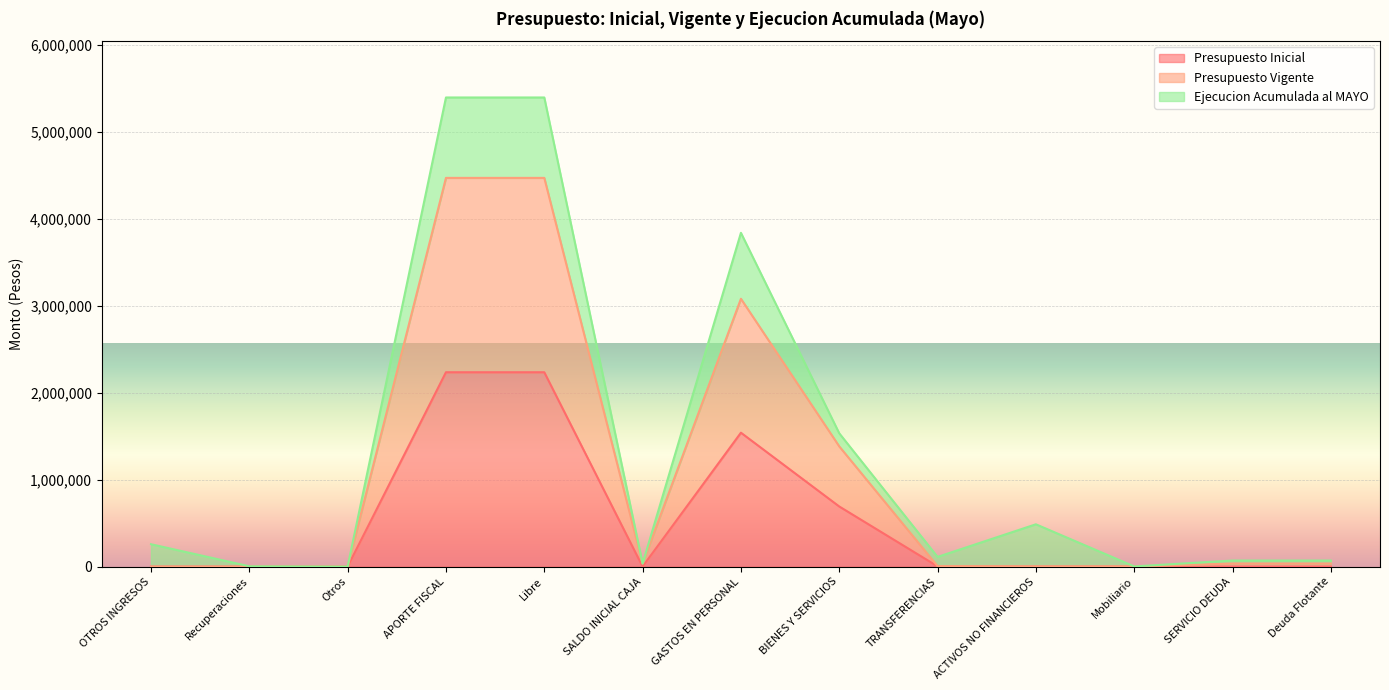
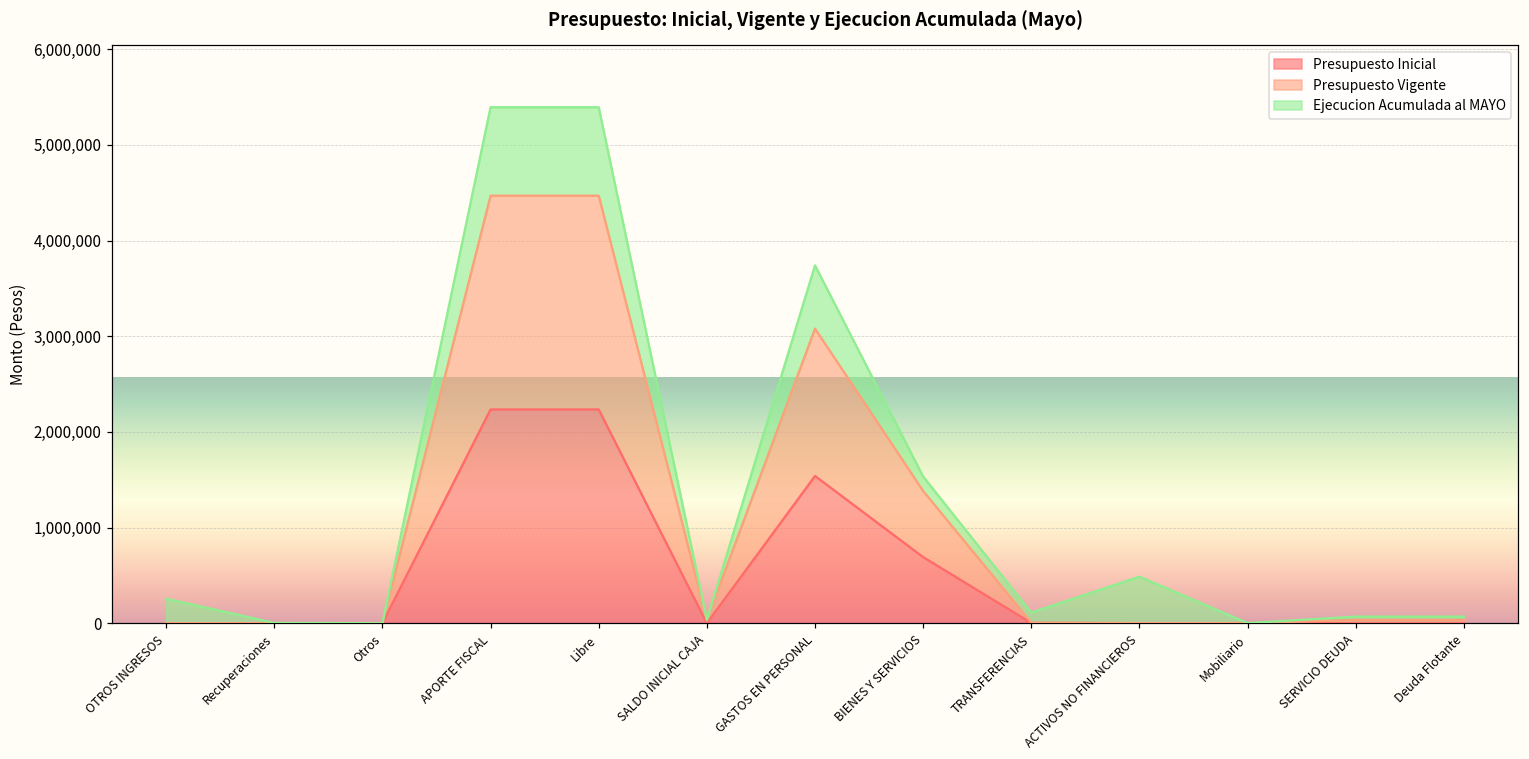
  {
    "Ejecucion Acumulada al MAYO": {
      "OTROS INGRESOS": "300,000",
      "APORTE FISCAL": "900,000",
      "Libre": "900,000",
-     "GASTOS EN PERSONAL": "800,000",
+     "GASTOS EN PERSONAL": "700,000",
      "BIENES Y SERVICIOS": "200,000",
      "TRANSFERENCIAS": "100,000",
      "ACTIVOS NO FINANCIEROS": "500,000",
      "SERVICIO DEUDA": "0",
      "Deuda Flotante": "0"
    }
  }
